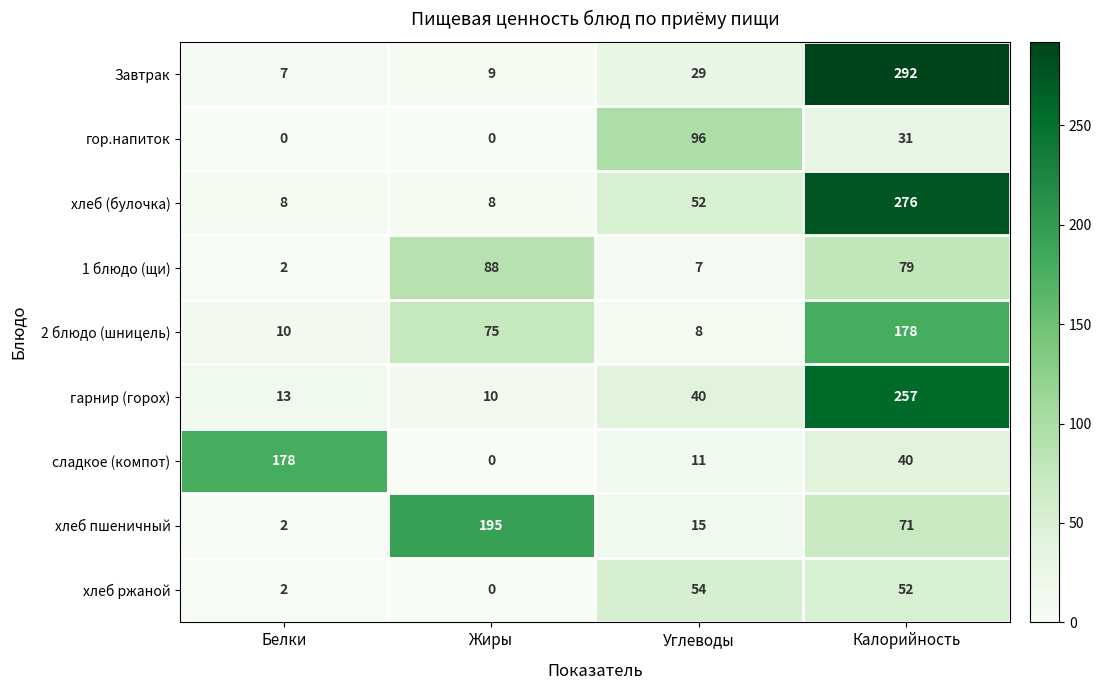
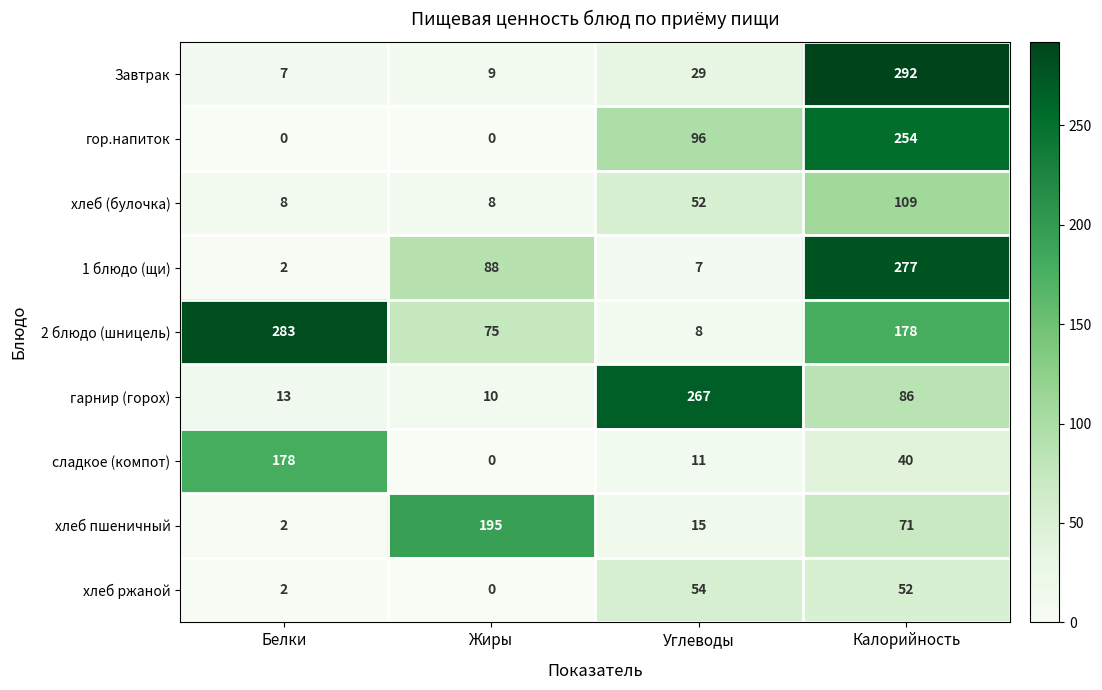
  {
    "Завтрак": {
      "Белки": 7,
      "Жиры": 9,
      "Углеводы": 29,
      "Калорийность": 292
    },
    "гор.напиток": {
      "Белки": 0,
      "Жиры": 0,
      "Углеводы": 96,
-     "Калорийность": 31
+     "Калорийность": 254
    },
    "хлеб (булочка)": {
      "Белки": 8,
      "Жиры": 8,
      "Углеводы": 52,
-     "Калорийность": 276
+     "Калорийность": 109
    },
    "1 блюдо (щи)": {
      "Белки": 2,
      "Жиры": 88,
      "Углеводы": 7,
-     "Калорийность": 79
+     "Калорийность": 277
    },
    "2 блюдо (шницель)": {
-     "Белки": 10,
+     "Белки": 283,
      "Жиры": 75,
      "Углеводы": 8,
      "Калорийность": 178
    },
    "гарнир (горох)": {
      "Белки": 13,
      "Жиры": 10,
-     "Углеводы": 40,
-     "Калорийность": 257
+     "Углеводы": 267,
+     "Калорийность": 86
    },
    "сладкое (компот)": {
      "Белки": 178,
      "Жиры": 0,
      "Углеводы": 11,
      "Калорийность": 40
    },
    "хлеб пшеничный": {
      "Белки": 2,
      "Жиры": 195,
      "Углеводы": 15,
      "Калорийность": 71
    },
    "хлеб ржаной": {
      "Белки": 2,
      "Жиры": 0,
      "Углеводы": 54,
      "Калорийность": 52
    }
  }
